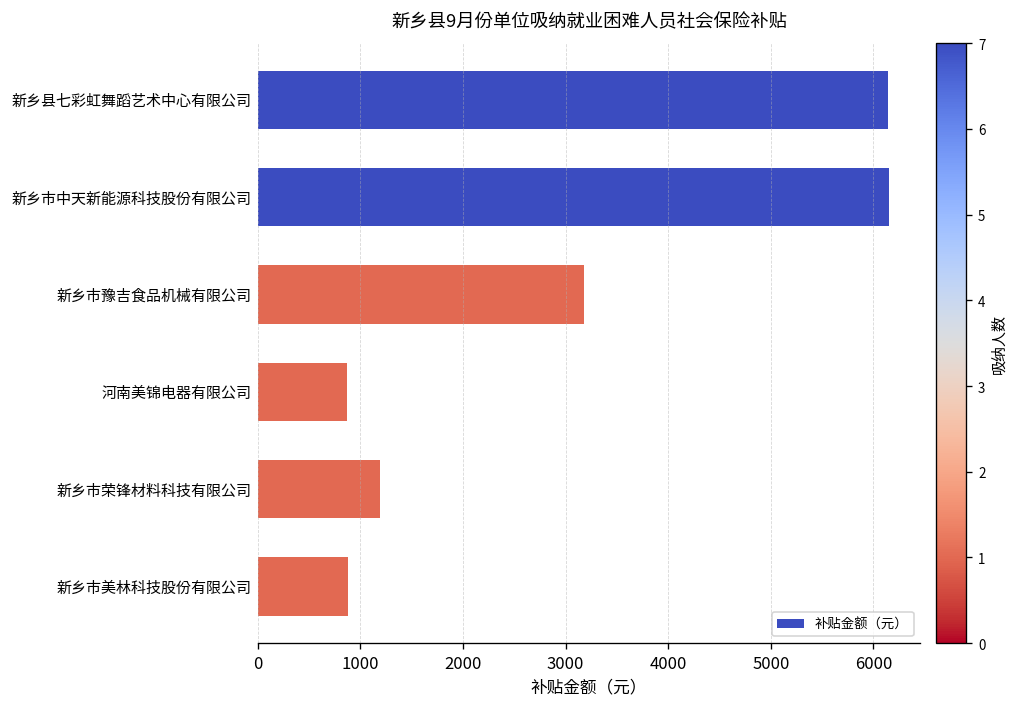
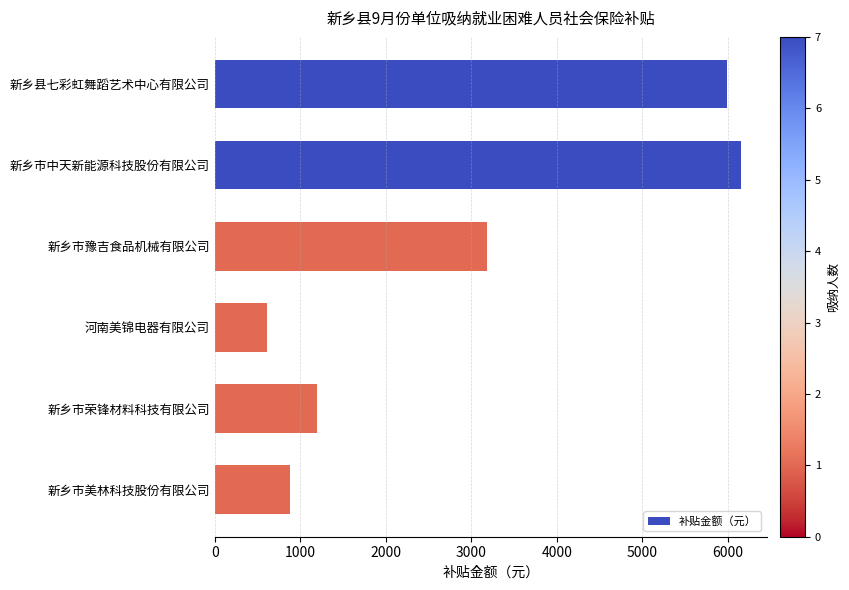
  {
-   "新乡县七彩虹舞蹈艺术中心有限公司": 6100,
+   "新乡县七彩虹舞蹈艺术中心有限公司": 6000,
    "新乡市中天新能源科技股份有限公司": 6200,
    "新乡市豫吉食品机械有限公司": 3200,
-   "河南美锦电器有限公司": 900,
+   "河南美锦电器有限公司": 600,
    "新乡市荣锋材料科技有限公司": 1200,
    "新乡市美林科技股份有限公司": 900
  }
